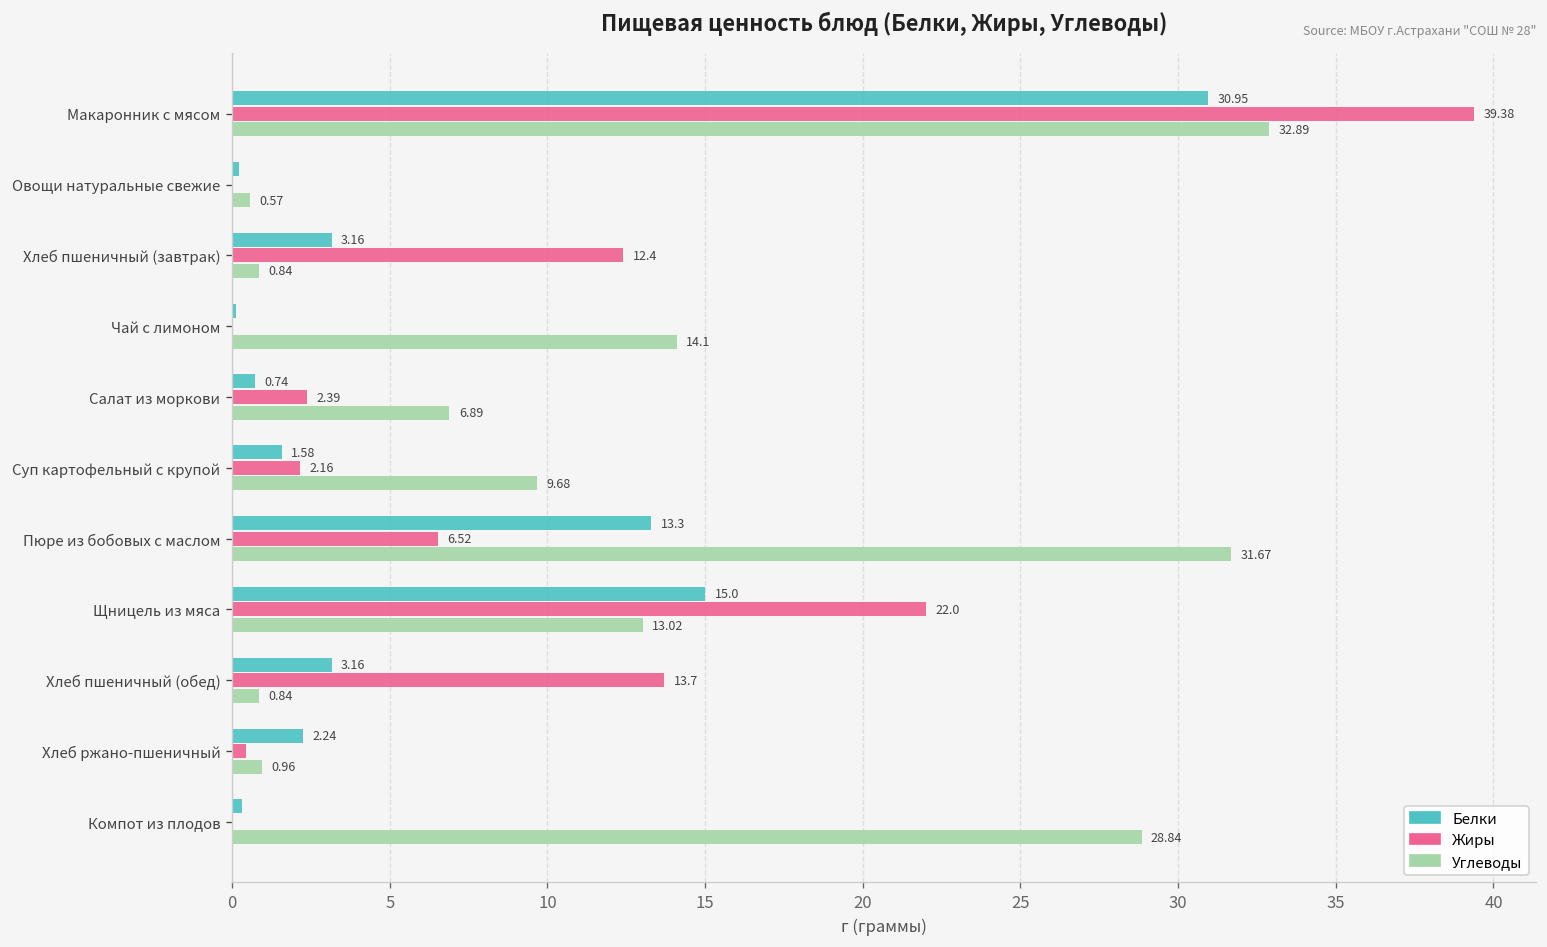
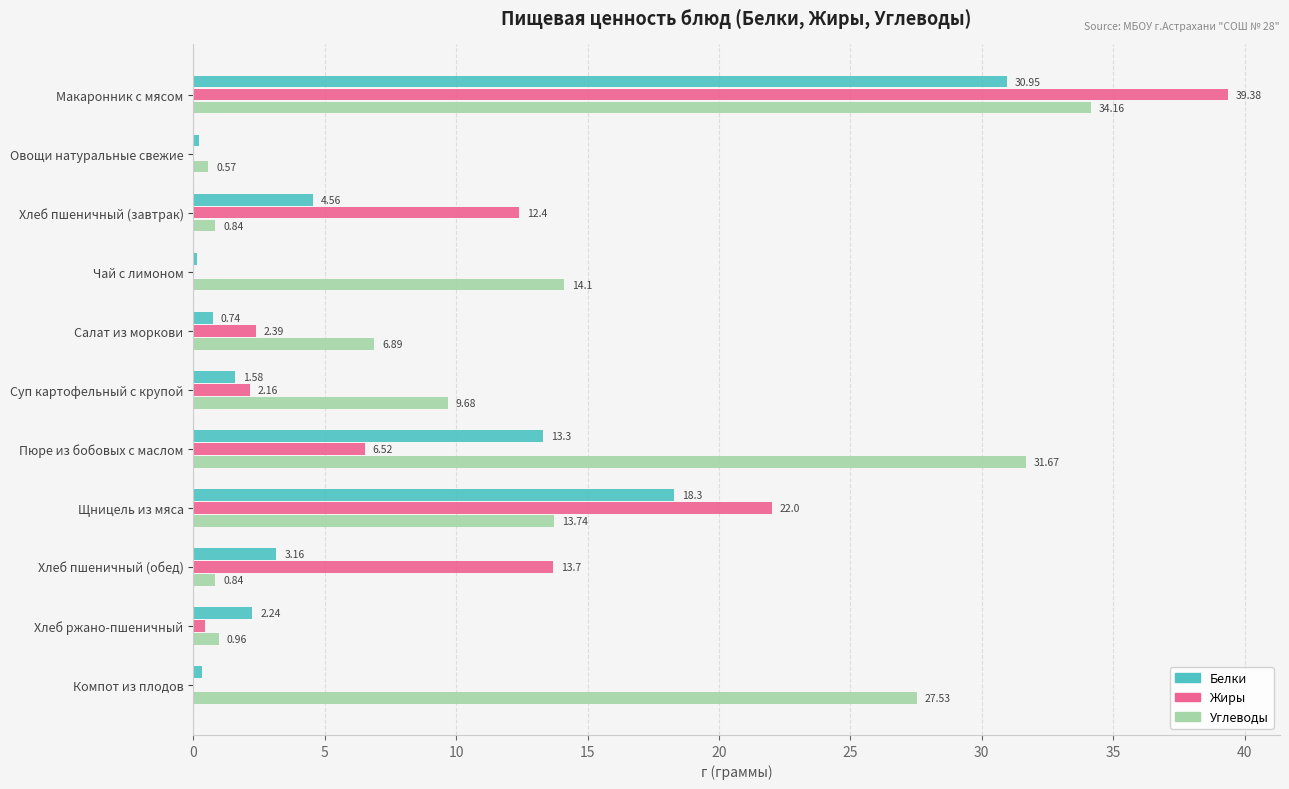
  {
    "Белки": {
      "Макаронник с мясом": 30.95,
-     "Хлеб пшеничный (завтрак)": 3.16,
+     "Хлеб пшеничный (завтрак)": 4.56,
      "Салат из моркови": 0.74,
      "Суп картофельный с крупой": 1.58,
      "Пюре из бобовых с маслом": 13.3,
-     "Щницель из мяса": 15.0,
+     "Щницель из мяса": 18.3,
      "Хлеб пшеничный (обед)": 3.16,
      "Хлеб ржано-пшеничный": 2.24
    },
    "Жиры": {
      "Макаронник с мясом": 39.38,
      "Хлеб пшеничный (завтрак)": 12.4,
      "Салат из моркови": 2.39,
      "Суп картофельный с крупой": 2.16,
      "Пюре из бобовых с маслом": 6.52,
      "Щницель из мяса": 22.0,
      "Хлеб пшеничный (обед)": 13.7
    },
    "Углеводы": {
-     "Макаронник с мясом": 32.89,
+     "Макаронник с мясом": 34.16,
      "Овощи натуральные свежие": 0.57,
      "Хлеб пшеничный (завтрак)": 0.84,
      "Чай с лимоном": 14.1,
      "Салат из моркови": 6.89,
      "Суп картофельный с крупой": 9.68,
      "Пюре из бобовых с маслом": 31.67,
-     "Щницель из мяса": 13.02,
+     "Щницель из мяса": 13.74,
      "Хлеб пшеничный (обед)": 0.84,
      "Хлеб ржано-пшеничный": 0.96,
-     "Компот из плодов": 28.84
+     "Компот из плодов": 27.53
    }
  }
